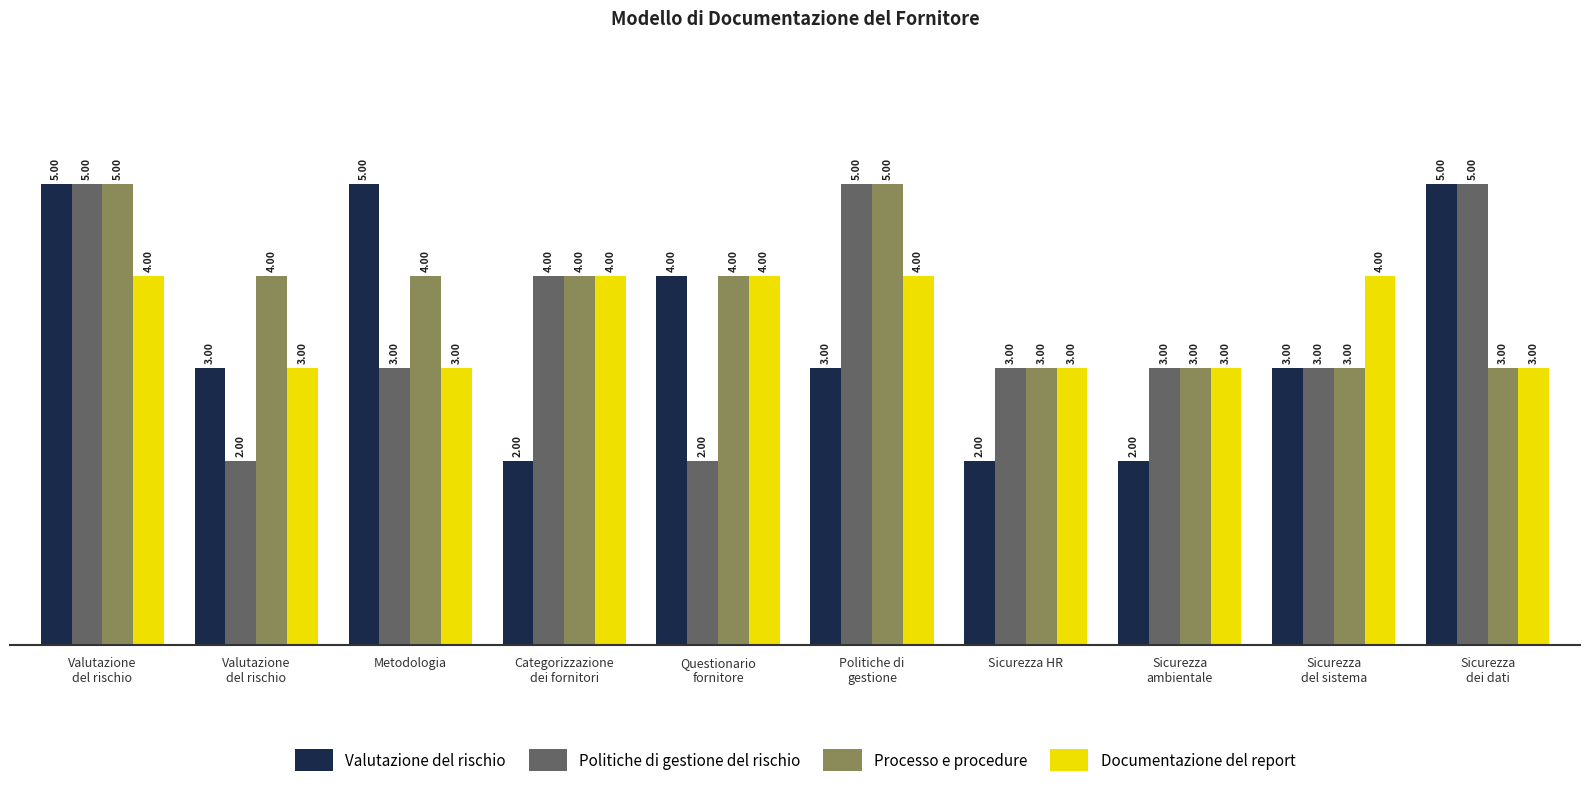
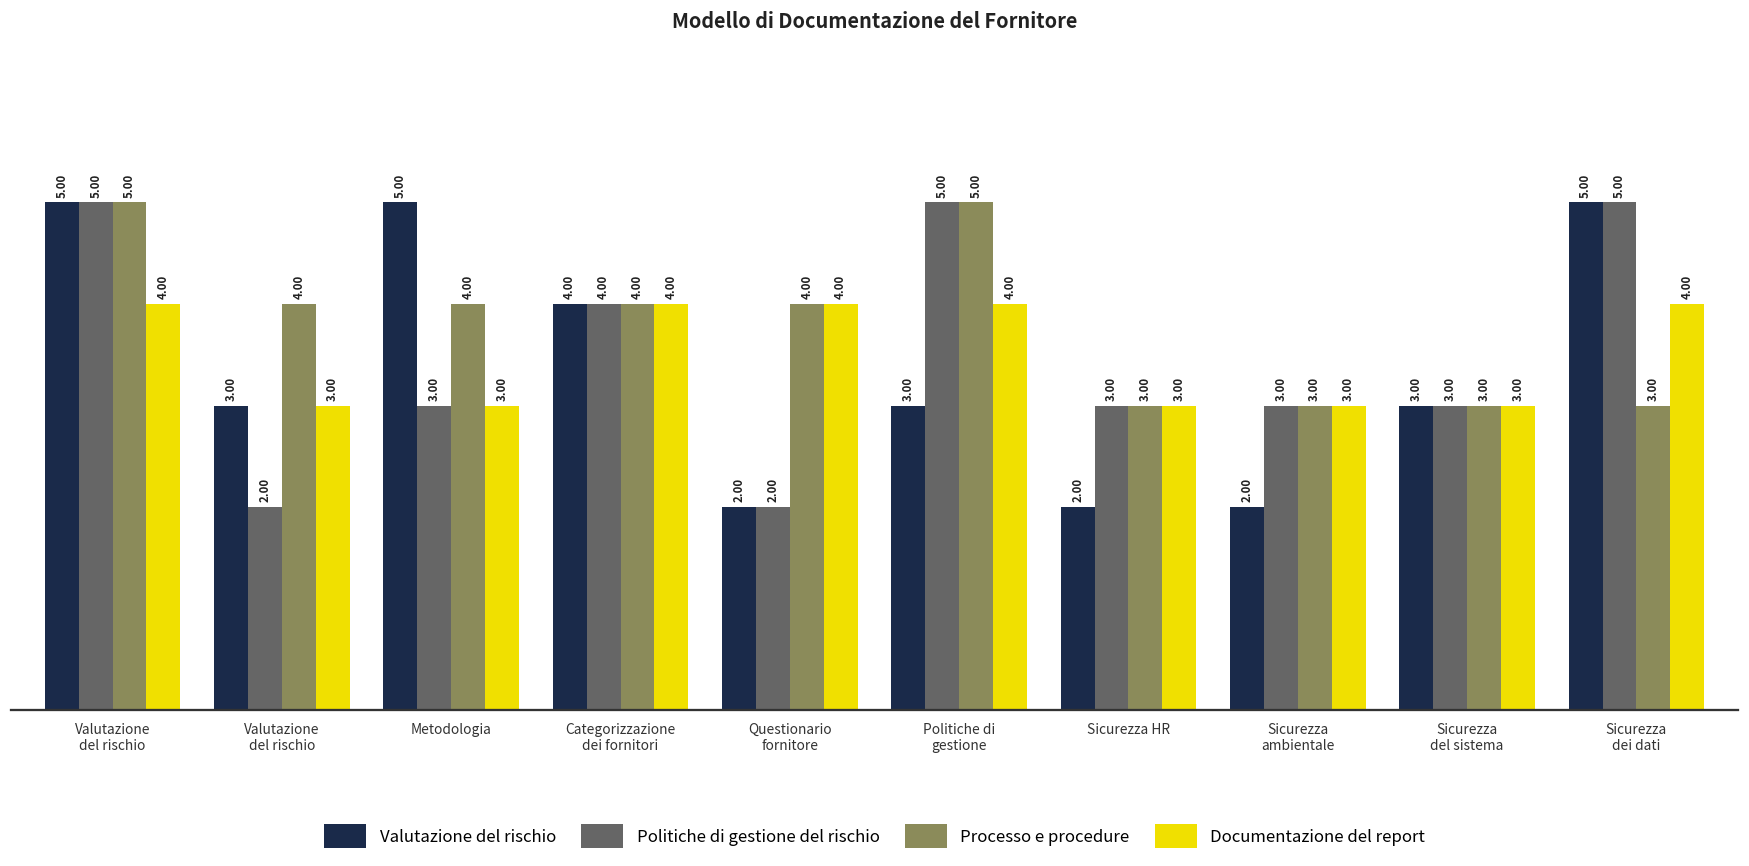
  {
    "Valutazione del rischio": {
      "Metodologia": 5.00,
-     "Categorizzazione dei fornitori": 2.00,
-     "Questionario fornitore": 4.00,
+     "Categorizzazione dei fornitori": 4.00,
+     "Questionario fornitore": 2.00,
      "Politiche di gestione": 3.00,
      "Sicurezza HR": 2.00,
      "Sicurezza ambientale": 2.00,
      "Sicurezza del sistema": 3.00,
      "Sicurezza dei dati": 5.00
    },
    "Documentazione del report": {
      "Metodologia": 3.00,
      "Categorizzazione dei fornitori": 4.00,
      "Questionario fornitore": 4.00,
      "Politiche di gestione": 4.00,
      "Sicurezza HR": 3.00,
      "Sicurezza ambientale": 3.00,
-     "Sicurezza del sistema": 4.00,
-     "Sicurezza dei dati": 3.00
+     "Sicurezza del sistema": 3.00,
+     "Sicurezza dei dati": 4.00
    }
  }
